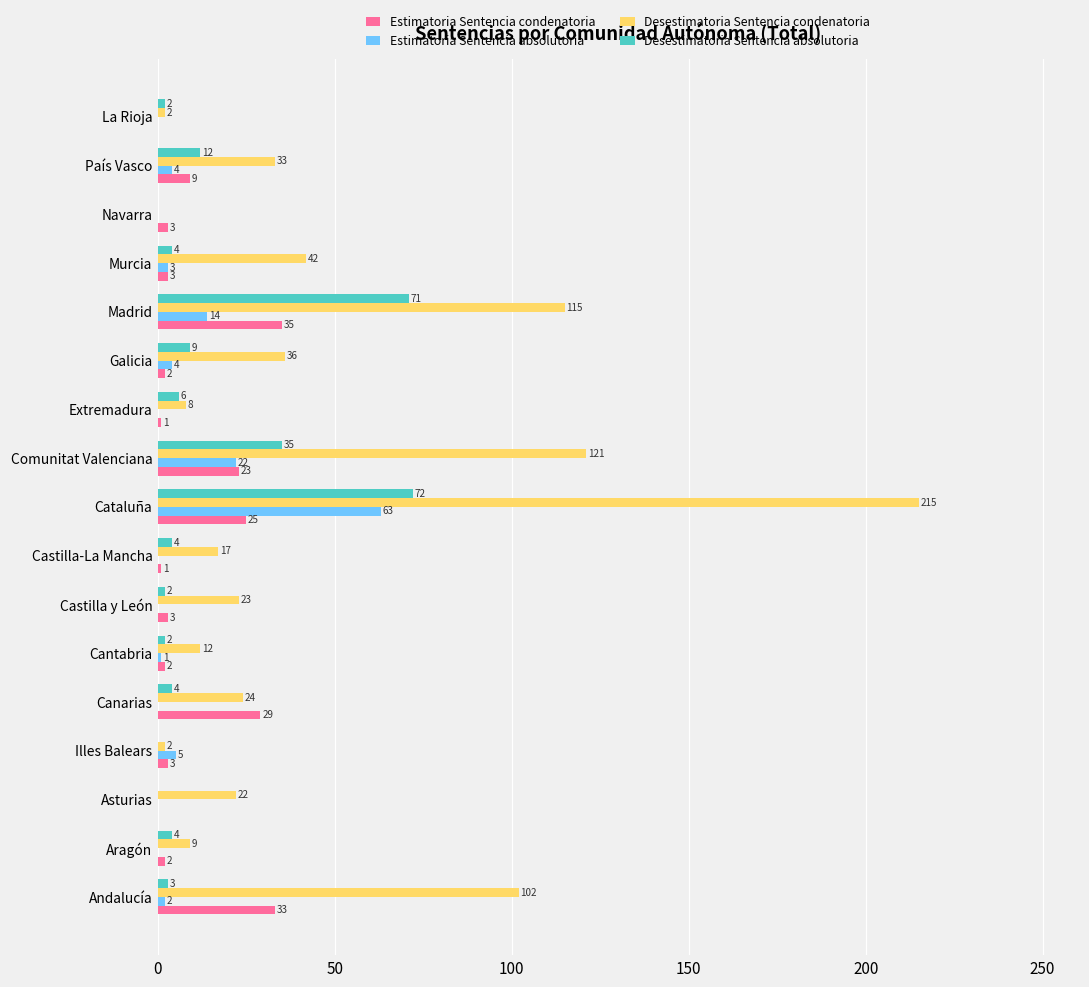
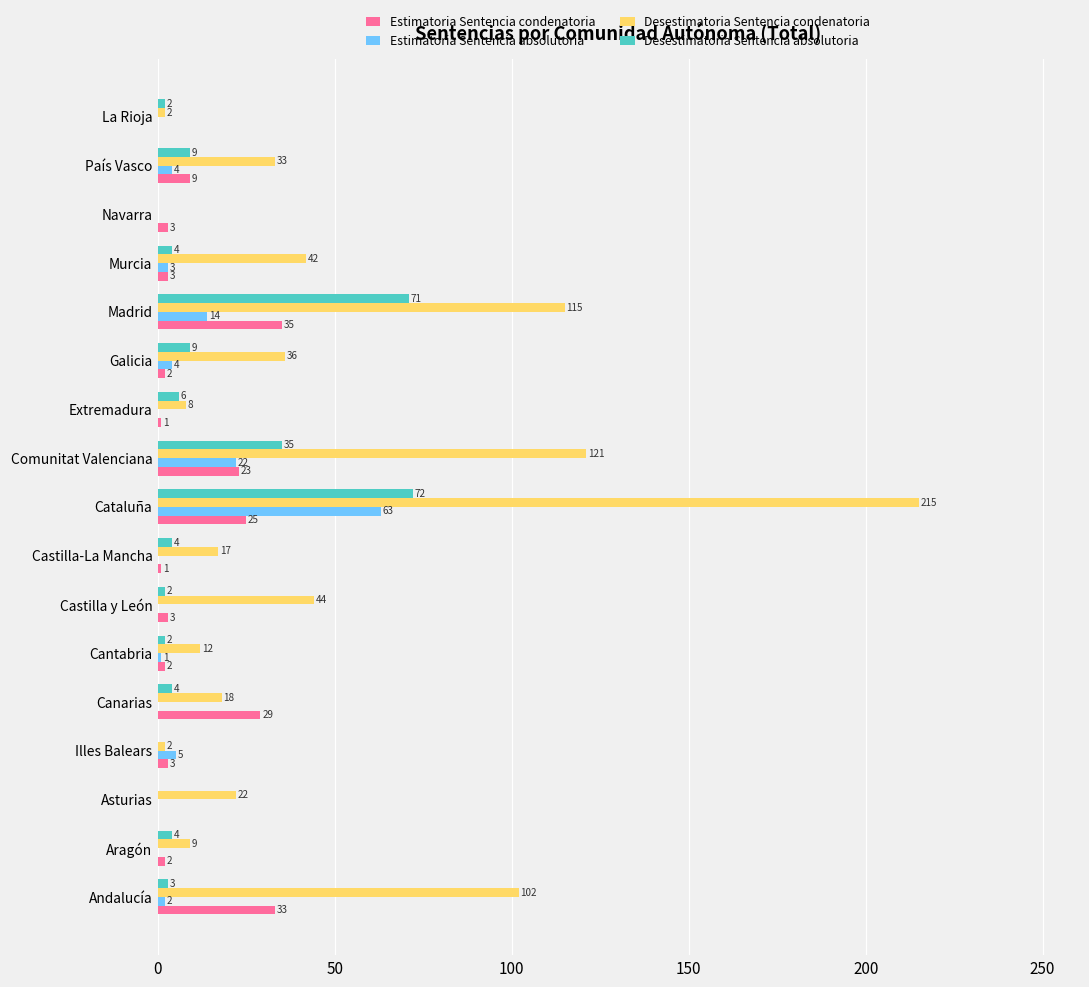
  {
    "Estimatoria Sentencia condenatoria": {
      "País Vasco": 9,
      "Navarra": 3,
      "Murcia": 3,
      "Madrid": 35,
      "Galicia": 2,
      "Extremadura": 1,
      "Comunitat Valenciana": 23,
      "Cataluña": 25,
      "Castilla-La Mancha": 1,
      "Castilla y León": 3,
      "Cantabria": 2,
      "Canarias": 29,
      "Illes Balears": 3,
      "Aragón": 2,
      "Andalucía": 33
    },
    "Estimatoria Sentencia absolutoria": {
      "País Vasco": 4,
      "Murcia": 3,
      "Madrid": 14,
      "Galicia": 4,
      "Comunitat Valenciana": 22,
      "Cataluña": 63,
      "Cantabria": 1,
      "Illes Balears": 5,
      "Andalucía": 2
    },
    "Desestimatoria Sentencia condenatoria": {
      "La Rioja": 2,
      "País Vasco": 33,
      "Murcia": 42,
      "Madrid": 115,
      "Galicia": 36,
      "Extremadura": 8,
      "Comunitat Valenciana": 121,
      "Cataluña": 215,
      "Castilla-La Mancha": 17,
-     "Castilla y León": 23,
+     "Castilla y León": 44,
      "Cantabria": 12,
-     "Canarias": 24,
+     "Canarias": 18,
      "Illes Balears": 2,
      "Asturias": 22,
      "Aragón": 9,
      "Andalucía": 102
    },
    "Desestimatoria Sentencia absolutoria": {
      "La Rioja": 2,
-     "País Vasco": 12,
+     "País Vasco": 9,
      "Murcia": 4,
      "Madrid": 71,
      "Galicia": 9,
      "Extremadura": 6,
      "Comunitat Valenciana": 35,
      "Cataluña": 72,
      "Castilla-La Mancha": 4,
      "Castilla y León": 2,
      "Cantabria": 2,
      "Canarias": 4,
      "Aragón": 4,
      "Andalucía": 3
    }
  }
